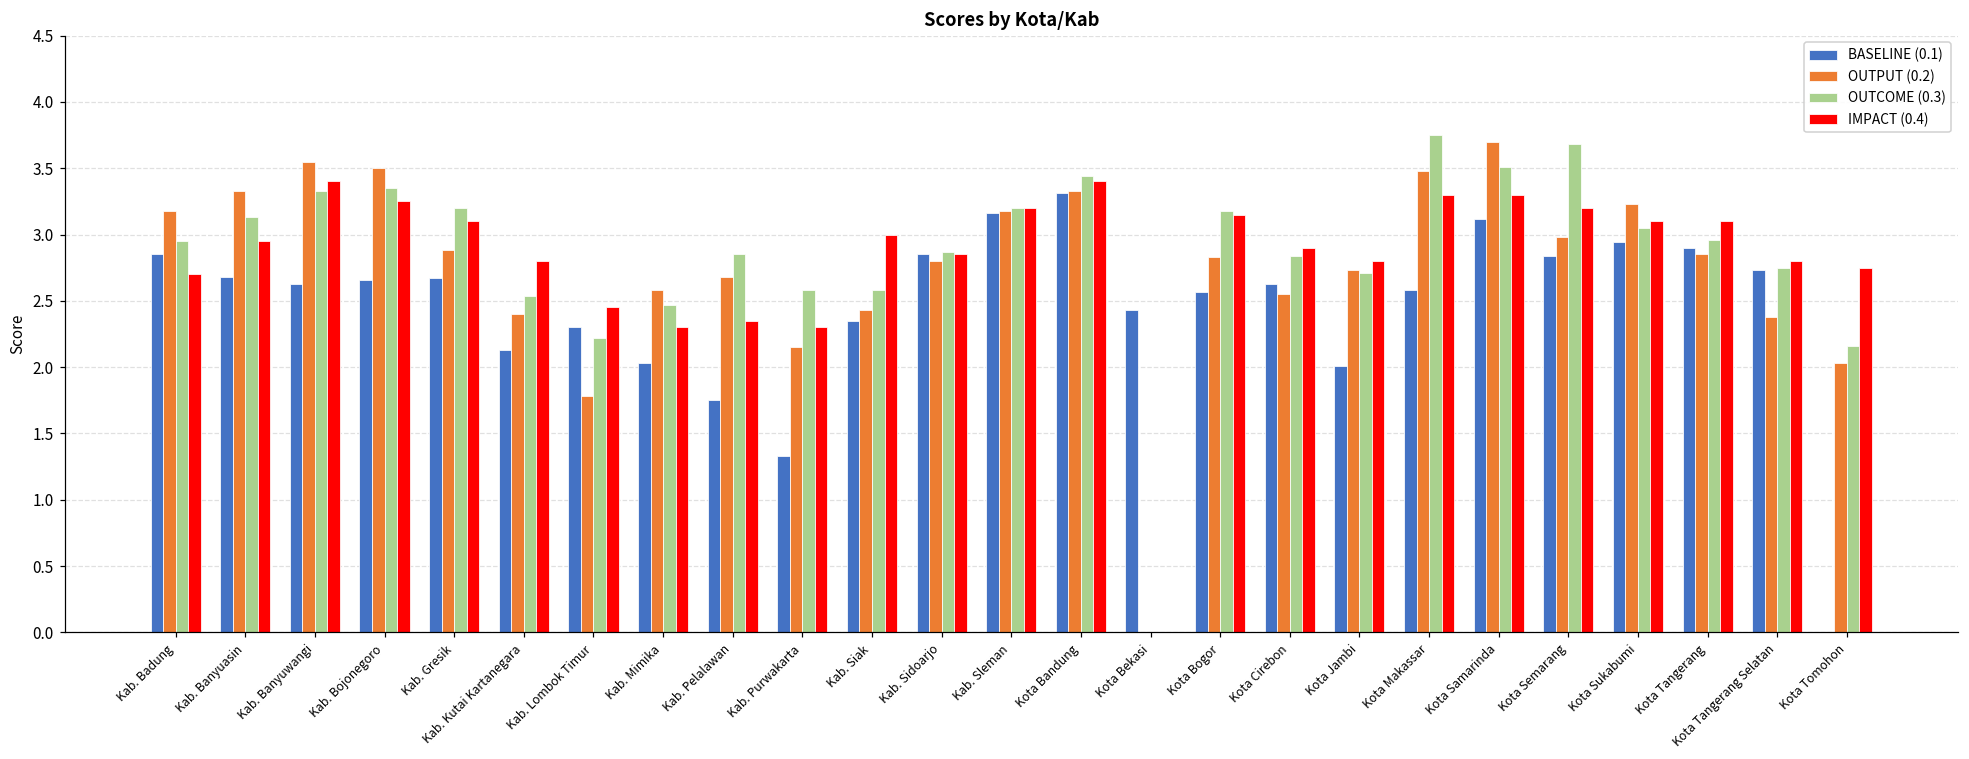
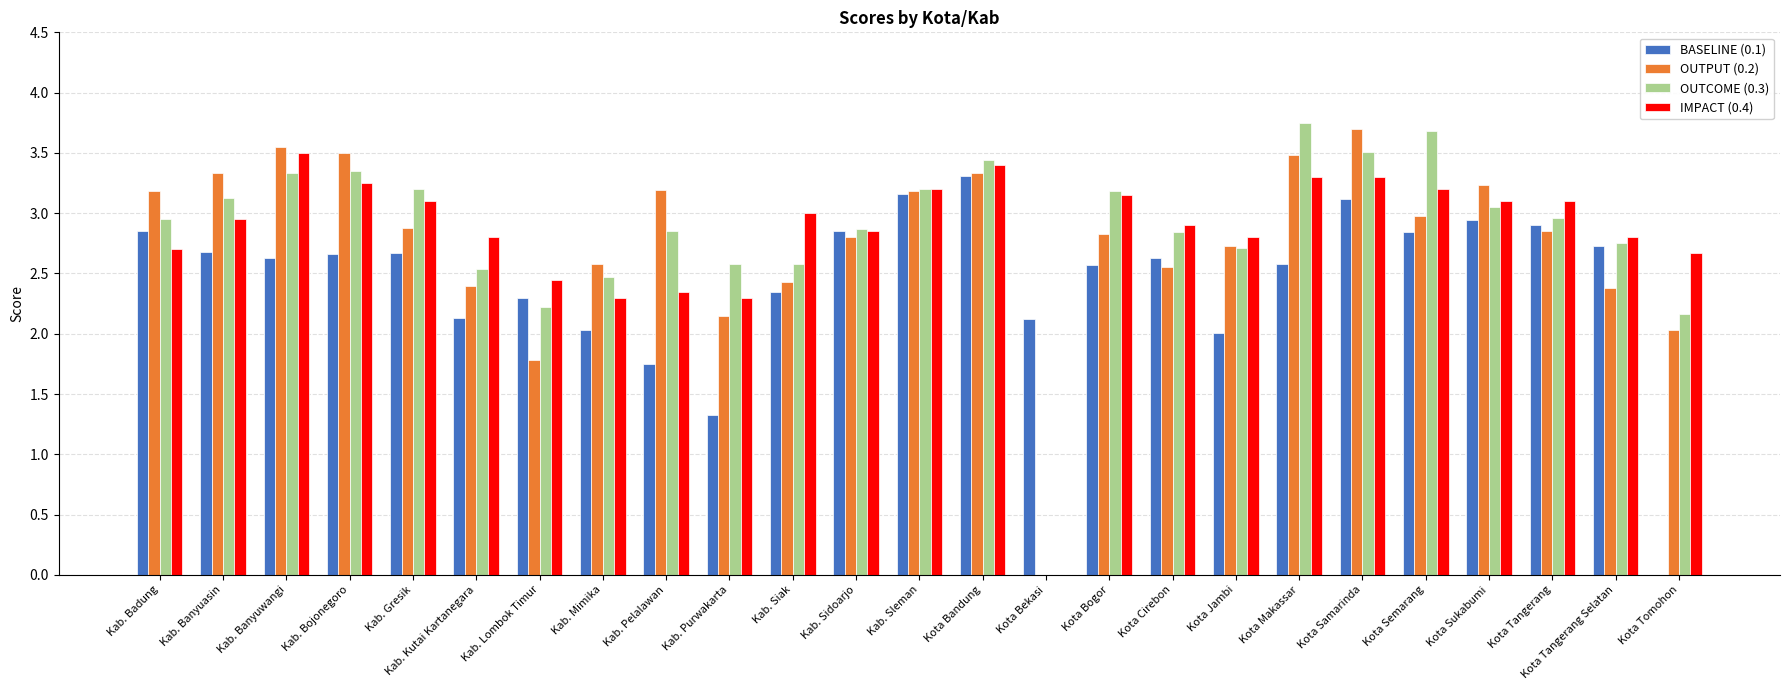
  {
    "BASELINE (0.1)": {
      "Kab. Badung": 2.85,
      "Kab. Banyuasin": 2.68,
      "Kab. Banyuwangi": 2.63,
      "Kab. Bojonegoro": 2.66,
      "Kab. Gresik": 2.67,
      "Kab. Kutai Kartanegara": 2.13,
      "Kab. Lombok Timur": 2.30,
      "Kab. Mimika": 2.03,
      "Kab. Pelalawan": 1.75,
      "Kab. Purwakarta": 1.33,
      "Kab. Siak": 2.35,
      "Kab. Sidoarjo": 2.85,
      "Kab. Sleman": 3.16,
      "Kota Bandung": 3.31,
-     "Kota Bekasi": 2.43,
+     "Kota Bekasi": 2.12,
      "Kota Bogor": 2.57,
      "Kota Cirebon": 2.63,
      "Kota Jambi": 2.01,
      "Kota Makassar": 2.58,
      "Kota Samarinda": 3.12,
      "Kota Semarang": 2.84,
      "Kota Sukabumi": 2.94,
      "Kota Tangerang": 2.90,
      "Kota Tangerang Selatan": 2.73,
      "Kota Tomohon": 0.00
    },
    "OUTPUT (0.2)": {
      "Kab. Badung": 3.18,
      "Kab. Banyuasin": 3.33,
      "Kab. Banyuwangi": 3.55,
      "Kab. Bojonegoro": 3.50,
      "Kab. Gresik": 2.88,
      "Kab. Kutai Kartanegara": 2.40,
      "Kab. Lombok Timur": 1.78,
      "Kab. Mimika": 2.58,
-     "Kab. Pelalawan": 2.68,
+     "Kab. Pelalawan": 3.19,
      "Kab. Purwakarta": 2.15,
      "Kab. Siak": 2.43,
      "Kab. Sidoarjo": 2.80,
      "Kab. Sleman": 3.18,
      "Kota Bandung": 3.33,
      "Kota Bekasi": 0.00,
      "Kota Bogor": 2.83,
      "Kota Cirebon": 2.55,
      "Kota Jambi": 2.73,
      "Kota Makassar": 3.48,
      "Kota Samarinda": 3.70,
      "Kota Semarang": 2.98,
      "Kota Sukabumi": 3.23,
      "Kota Tangerang": 2.85,
      "Kota Tangerang Selatan": 2.38,
      "Kota Tomohon": 2.03
    },
    "OUTCOME (0.3)": {
      "Kab. Badung": 2.95,
      "Kab. Banyuasin": 3.13,
      "Kab. Banyuwangi": 3.33,
      "Kab. Bojonegoro": 3.35,
      "Kab. Gresik": 3.20,
      "Kab. Kutai Kartanegara": 2.54,
      "Kab. Lombok Timur": 2.22,
      "Kab. Mimika": 2.47,
      "Kab. Pelalawan": 2.85,
      "Kab. Purwakarta": 2.58,
      "Kab. Siak": 2.58,
      "Kab. Sidoarjo": 2.87,
      "Kab. Sleman": 3.20,
      "Kota Bandung": 3.44,
      "Kota Bekasi": 0.00,
      "Kota Bogor": 3.18,
      "Kota Cirebon": 2.84,
      "Kota Jambi": 2.71,
      "Kota Makassar": 3.75,
      "Kota Samarinda": 3.51,
      "Kota Semarang": 3.68,
      "Kota Sukabumi": 3.05,
      "Kota Tangerang": 2.96,
      "Kota Tangerang Selatan": 2.75,
      "Kota Tomohon": 2.16
    },
    "IMPACT (0.4)": {
      "Kab. Badung": 2.70,
      "Kab. Banyuasin": 2.95,
-     "Kab. Banyuwangi": 3.4,
+     "Kab. Banyuwangi": 3.5,
      "Kab. Bojonegoro": 3.25,
      "Kab. Gresik": 3.10,
      "Kab. Kutai Kartanegara": 2.80,
      "Kab. Lombok Timur": 2.45,
      "Kab. Mimika": 2.30,
      "Kab. Pelalawan": 2.35,
      "Kab. Purwakarta": 2.30,
      "Kab. Siak": 3.00,
      "Kab. Sidoarjo": 2.85,
      "Kab. Sleman": 3.20,
      "Kota Bandung": 3.40,
      "Kota Bekasi": 0.00,
      "Kota Bogor": 3.15,
      "Kota Cirebon": 2.90,
      "Kota Jambi": 2.80,
      "Kota Makassar": 3.30,
      "Kota Samarinda": 3.30,
      "Kota Semarang": 3.20,
      "Kota Sukabumi": 3.10,
      "Kota Tangerang": 3.10,
      "Kota Tangerang Selatan": 2.80,
-     "Kota Tomohon": 2.75
+     "Kota Tomohon": 2.67
    }
  }
